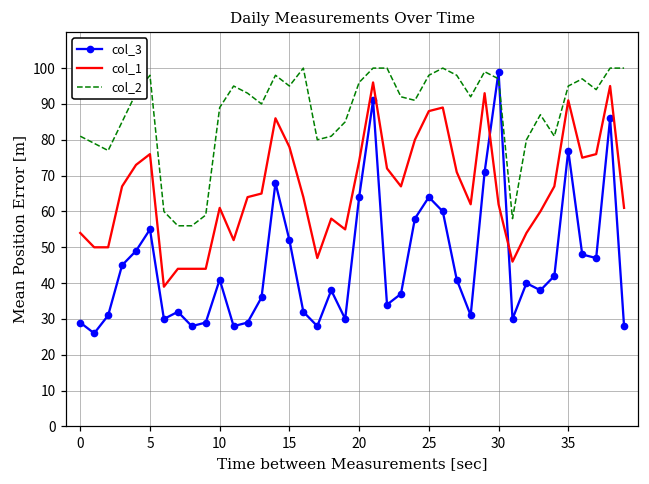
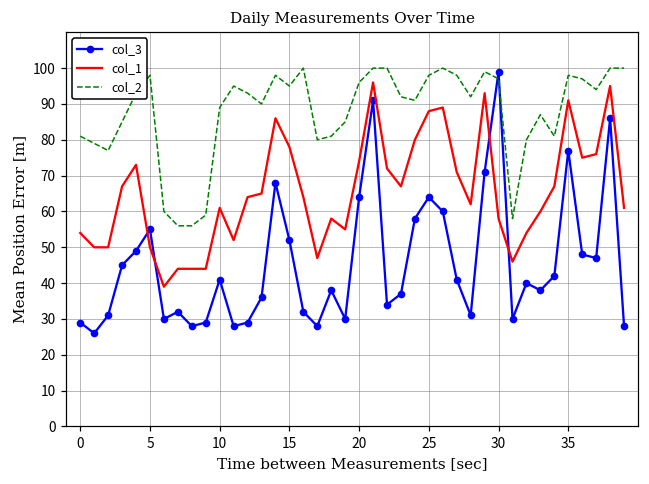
  {
    "col_3": {
      "0": 29,
      "5": 55,
      "10": 41,
      "15": 52,
      "20": 64,
      "25": 64,
      "30": 99,
      "35": 77
    },
    "col_1": {
      "0": 54,
-     "5": 76,
+     "5": 50,
      "10": 61,
      "15": 78,
      "20": 74,
      "25": 88,
-     "30": 62,
+     "30": 58,
      "35": 91
    },
    "col_2": {
      "0": 81,
      "5": 98,
      "10": 89,
      "15": 95,
      "20": 96,
      "25": 98,
      "30": 97,
-     "35": 95
+     "35": 98
    }
  }
